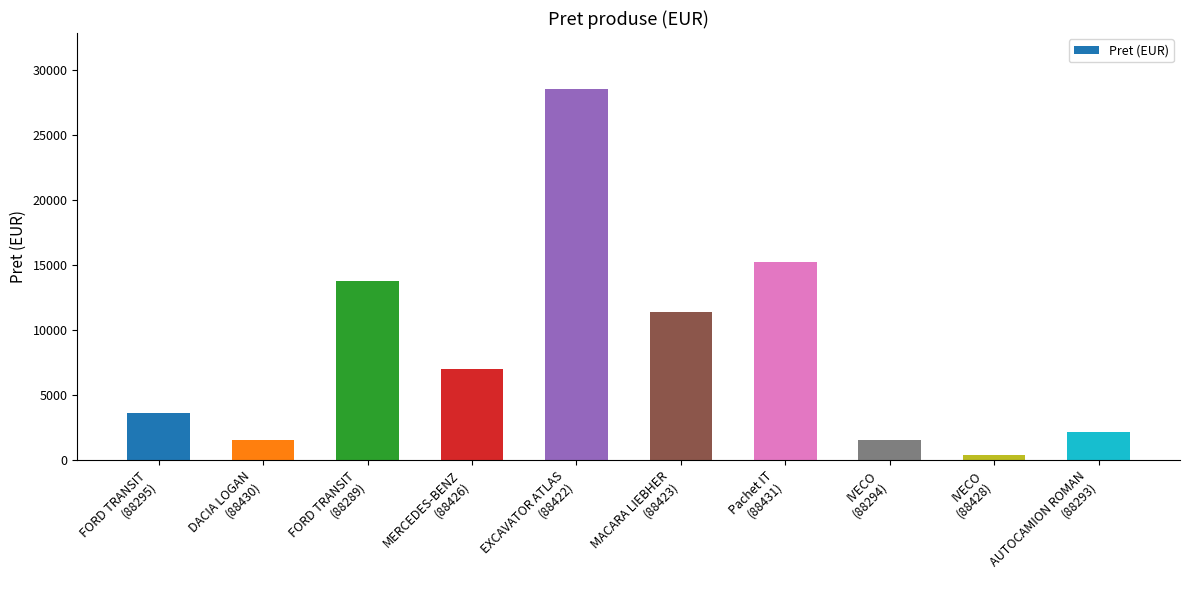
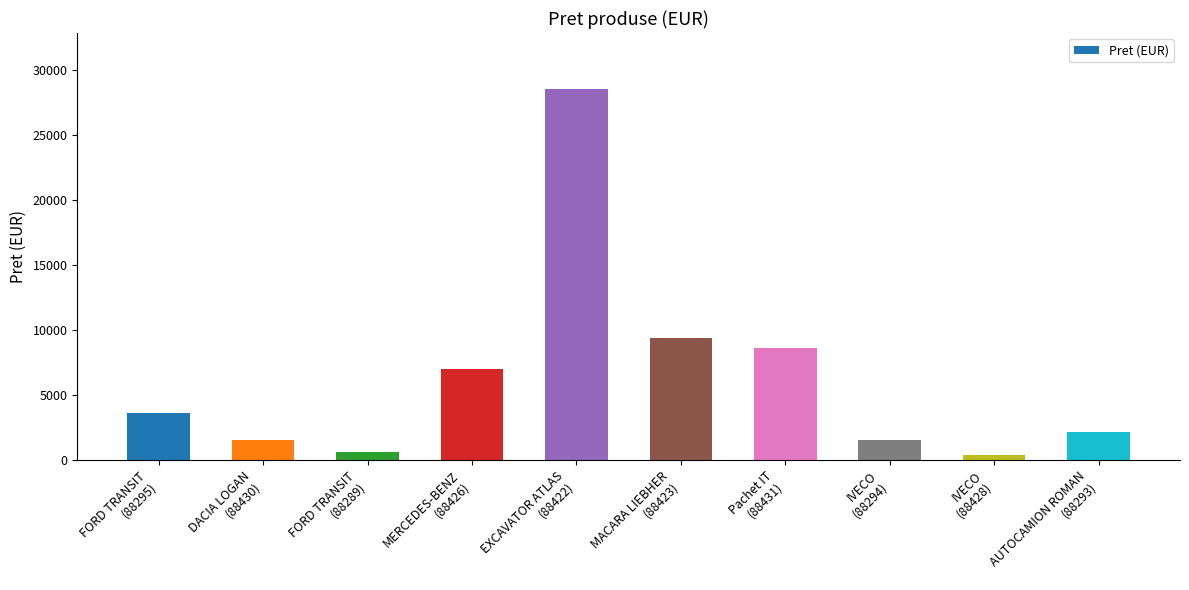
  {
    "FORD TRANSIT (88295)": 3700,
    "DACIA LOGAN (88430)": 1600,
-   "FORD TRANSIT (88289)": 13800,
+   "FORD TRANSIT (88289)": 600,
    "MERCEDES-BENZ (88426)": 7000,
    "EXCAVATOR ATLAS (88422)": 28500,
-   "MACARA LIEBHER (88423)": 11300,
-   "Pachet IT (88431)": 15200,
+   "MACARA LIEBHER (88423)": 9400,
+   "Pachet IT (88431)": 8600,
    "IVECO (88294)": 1500,
    "IVECO (88428)": 400,
    "AUTOCAMION ROMAN (88293)": 2200
  }
